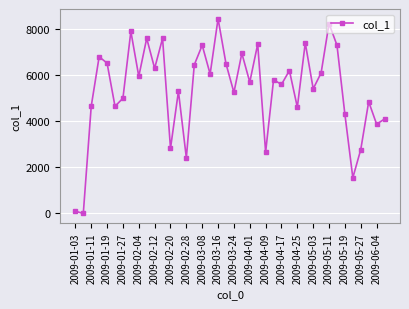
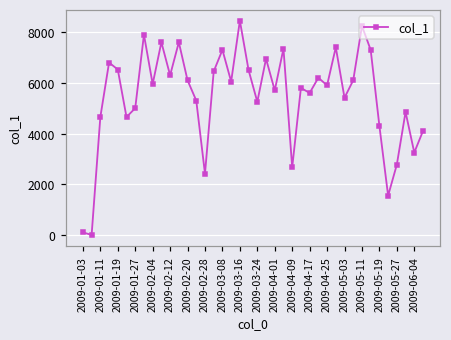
  {
    "2009-01-03": 100,
    "2009-01-11": 4700,
    "2009-01-19": 6500,
    "2009-01-27": 5000,
    "2009-02-04": 6000,
    "2009-02-12": 6300,
-   "2009-02-20": 2800,
+   "2009-02-20": 6100,
    "2009-02-28": 2400,
    "2009-03-08": 7300,
    "2009-03-16": 8500,
    "2009-03-24": 5300,
    "2009-04-01": 5700,
    "2009-04-09": 2700,
    "2009-04-17": 5600,
-   "2009-04-25": 4600,
+   "2009-04-25": 5900,
    "2009-05-03": 5400,
    "2009-05-19": 4300,
    "2009-05-27": 2800,
-   "2009-06-04": 3900
+   "2009-06-04": 3300
  }
